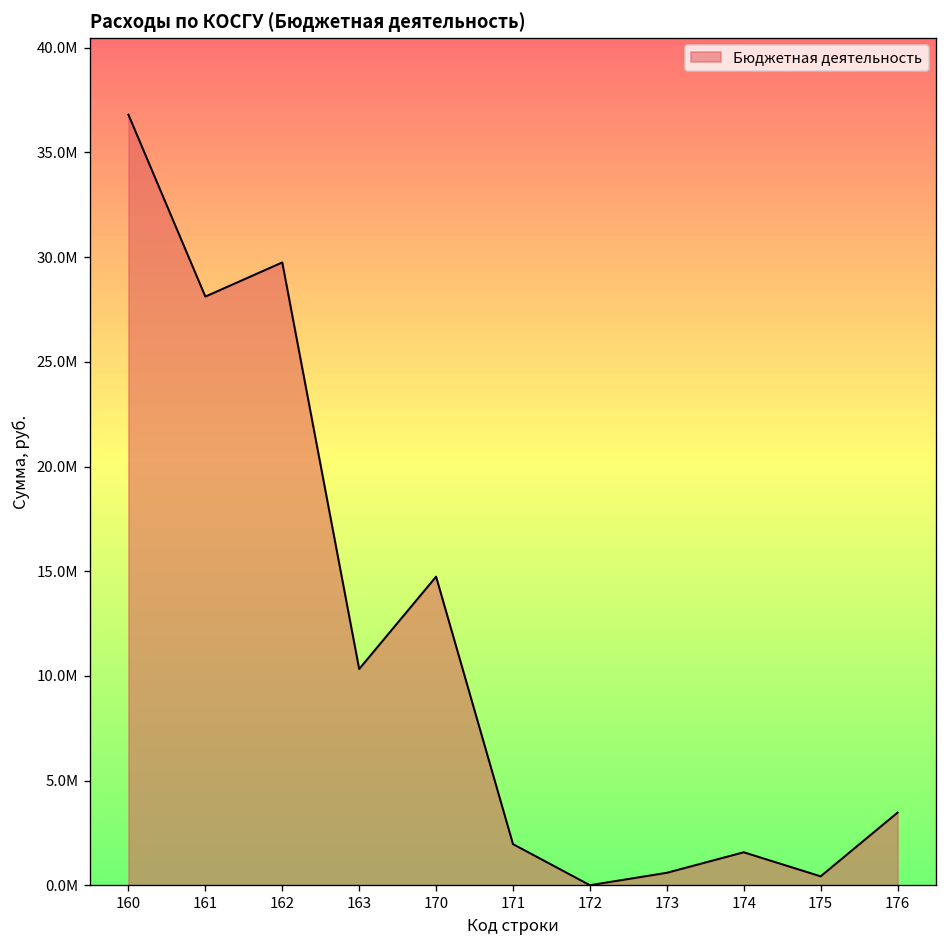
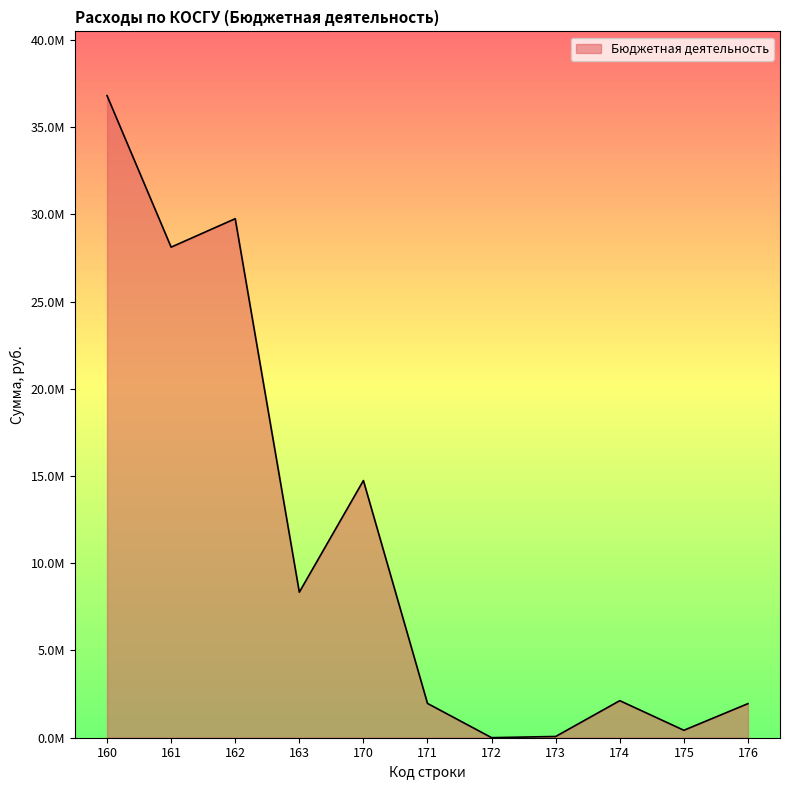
  {
    "160": 36800000,
    "161": 28100000,
    "162": 29700000,
-   "163": 10300000,
+   "163": 8300000,
    "170": 14700000,
    "171": 2000000,
    "172": 0,
-   "173": 600000,
-   "174": 1600000,
+   "173": 100000,
+   "174": 2100000,
    "175": 400000,
-   "176": 3500000
+   "176": 2000000
  }
